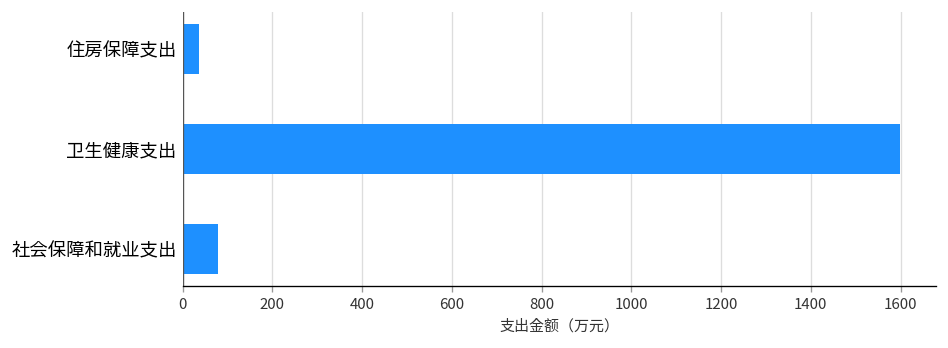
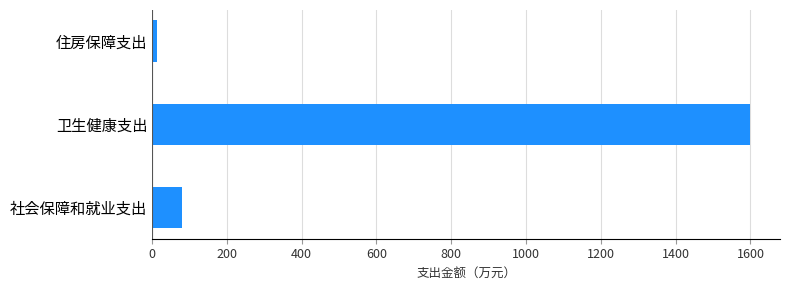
  {
-   "住房保障支出": 40,
+   "住房保障支出": 10,
    "卫生健康支出": 1600,
    "社会保障和就业支出": 80
  }
